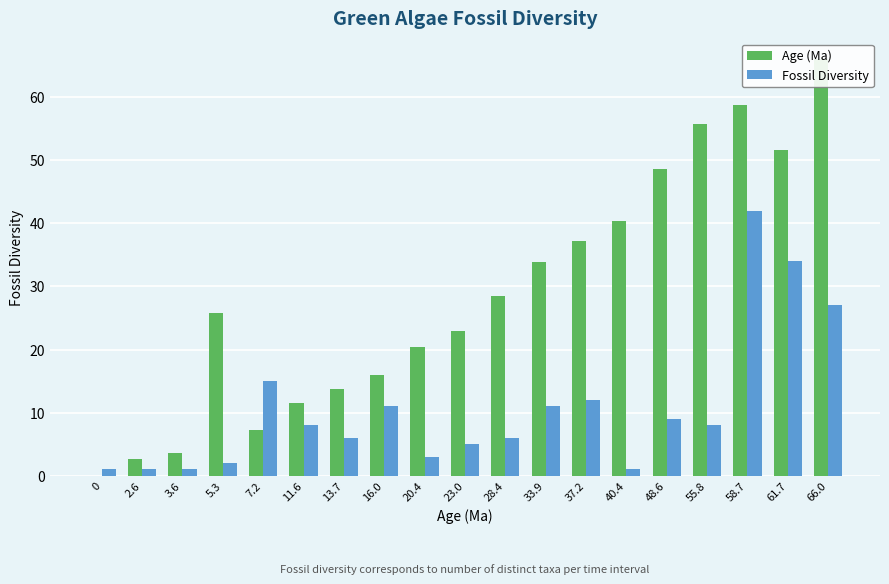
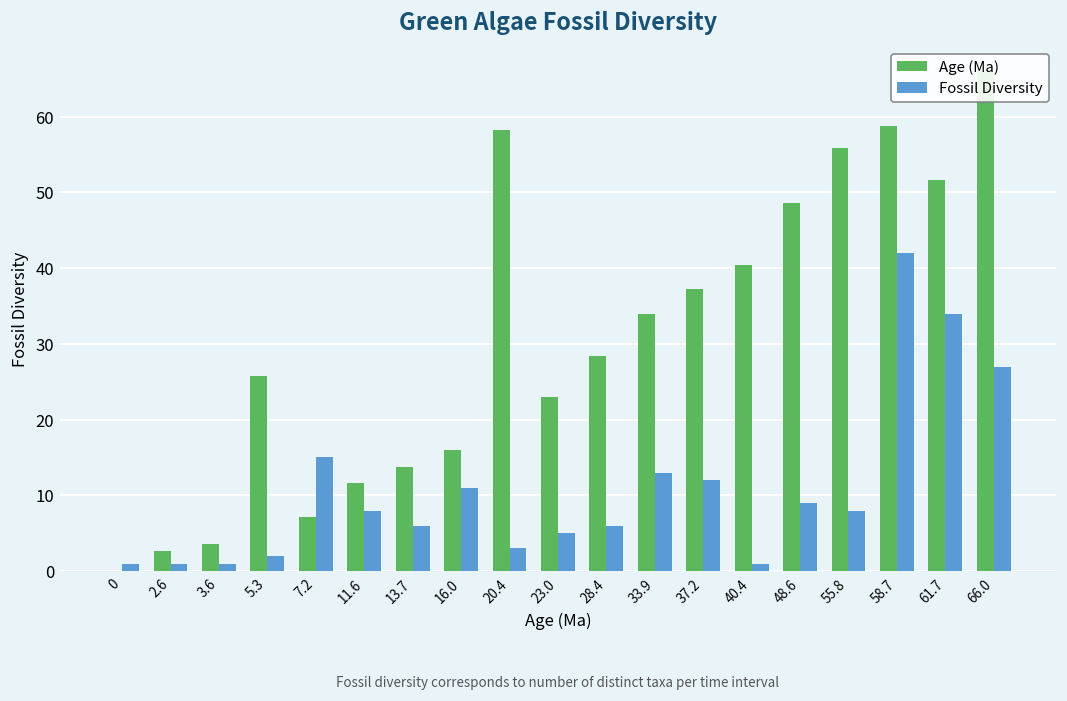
  {
    "Age (Ma)": {
      "0": 0,
      "2.6": 3,
      "3.6": 4,
      "5.3": 26,
      "7.2": 7,
      "11.6": 12,
      "13.7": 14,
      "16.0": 16,
-     "20.4": 20,
+     "20.4": 58,
      "23.0": 23,
      "28.4": 28,
      "33.9": 34,
      "37.2": 37,
      "40.4": 40,
      "48.6": 49,
      "55.8": 56,
      "58.7": 59,
      "61.7": 52
    },
    "Fossil Diversity": {
      "0": 1,
      "2.6": 1,
      "3.6": 1,
      "5.3": 2,
      "7.2": 15,
      "11.6": 8,
      "13.7": 6,
      "16.0": 11,
      "20.4": 3,
      "23.0": 5,
      "28.4": 6,
-     "33.9": 11,
+     "33.9": 13,
      "37.2": 12,
      "40.4": 1,
      "48.6": 9,
      "55.8": 8,
      "58.7": 42,
      "61.7": 34,
      "66.0": 27
    }
  }
